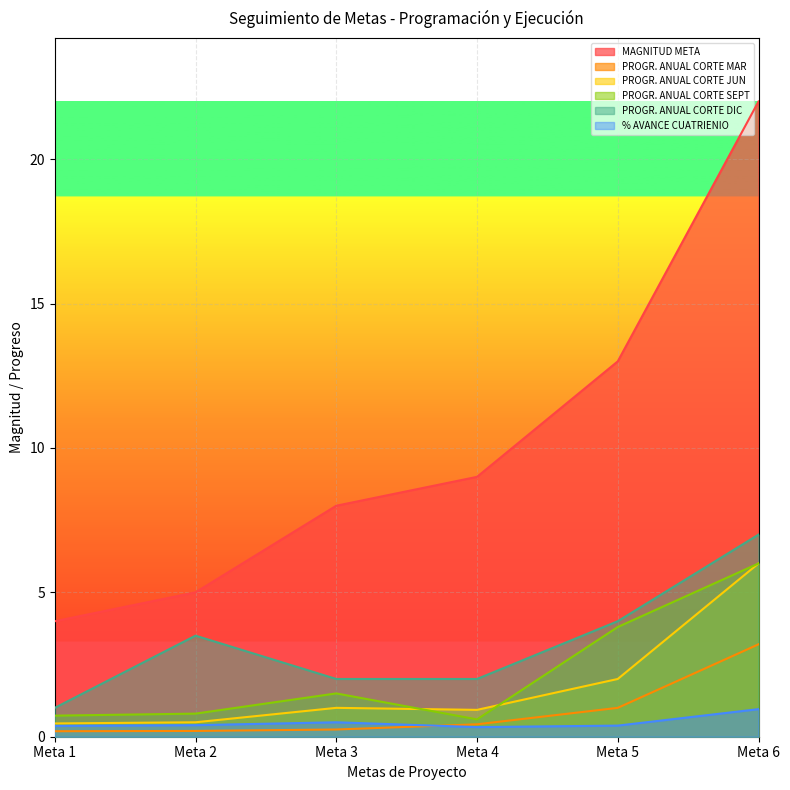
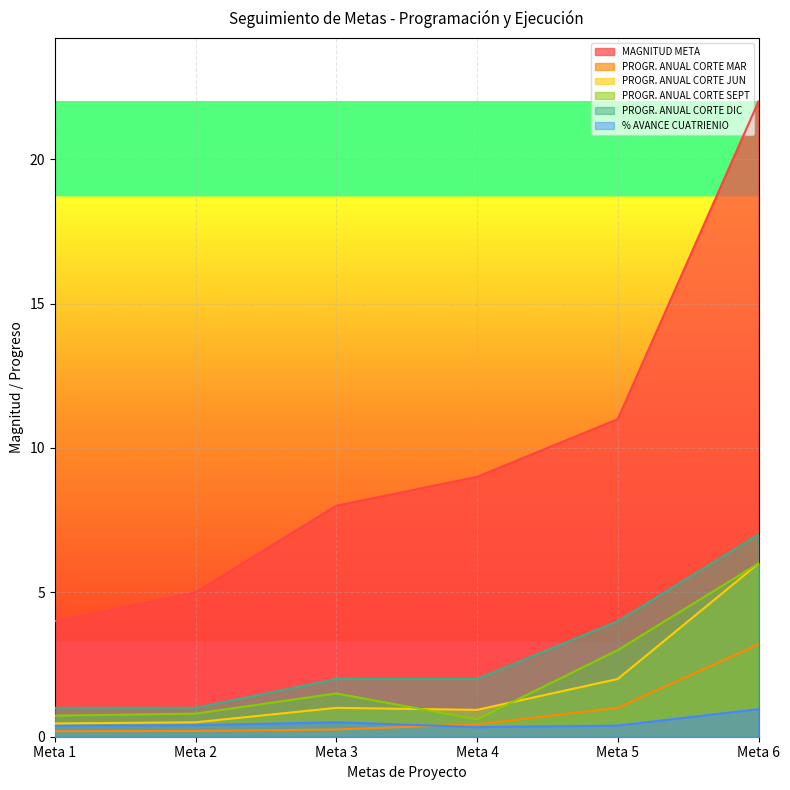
  {
    "MAGNITUD META": {
      "Meta 1": 4,
      "Meta 2": 5,
      "Meta 3": 8,
      "Meta 4": 9,
-     "Meta 5": 13,
+     "Meta 5": 11,
      "Meta 6": 22
    },
    "PROGR. ANUAL CORTE MAR": {
      "Meta 1": 0.2,
      "Meta 2": 0.2,
      "Meta 3": 0.3,
      "Meta 4": 0.4,
      "Meta 5": 1.0,
      "Meta 6": 3.2
    },
    "PROGR. ANUAL CORTE JUN": {
      "Meta 2": 0.5,
      "Meta 3": 1.0,
      "Meta 4": 0.9,
      "Meta 5": 2.0
    },
    "PROGR. ANUAL CORTE SEPT": {
      "Meta 1": 0.7,
      "Meta 2": 0.8,
      "Meta 3": 1.5,
      "Meta 4": 0.6,
-     "Meta 5": 3.8
+     "Meta 5": 3.0
    },
    "PROGR. ANUAL CORTE DIC": {
      "Meta 1": 1.0,
-     "Meta 2": 3.5,
+     "Meta 2": 1.0,
      "Meta 3": 2.0,
      "Meta 4": 2.0,
      "Meta 5": 4.0,
      "Meta 6": 7.0
    },
    "% AVANCE CUATRIENIO": {
      "Meta 2": 0.4,
      "Meta 3": 0.5,
      "Meta 4": 0.3,
      "Meta 5": 0.4,
      "Meta 6": 1.0
    }
  }
